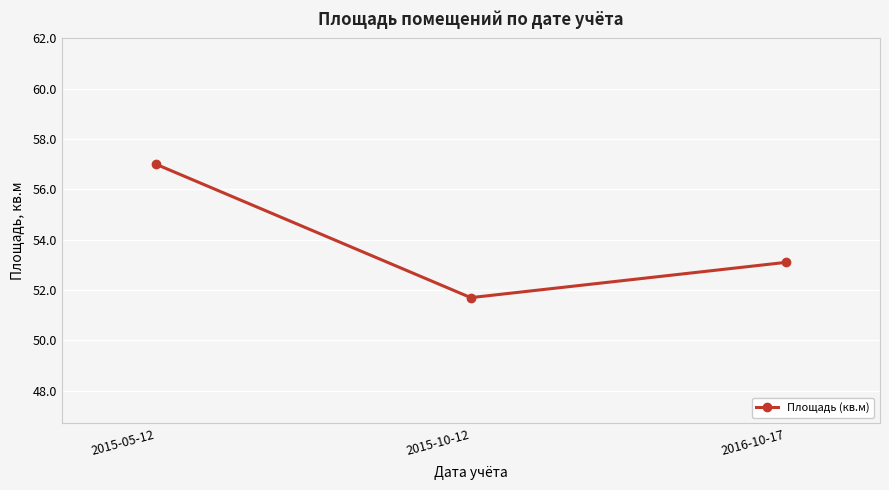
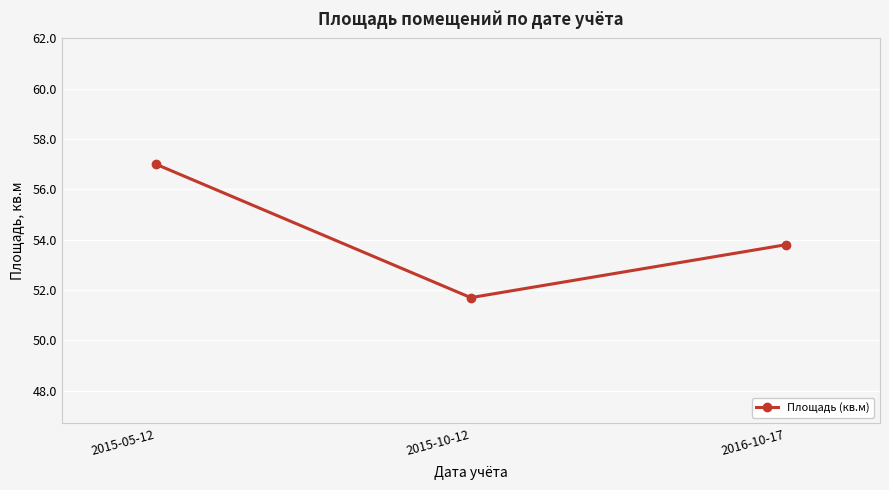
  {
    "2015-05-12": 57.0,
    "2015-10-12": 51.7,
-   "2016-10-17": 53.1
+   "2016-10-17": 53.8
  }
